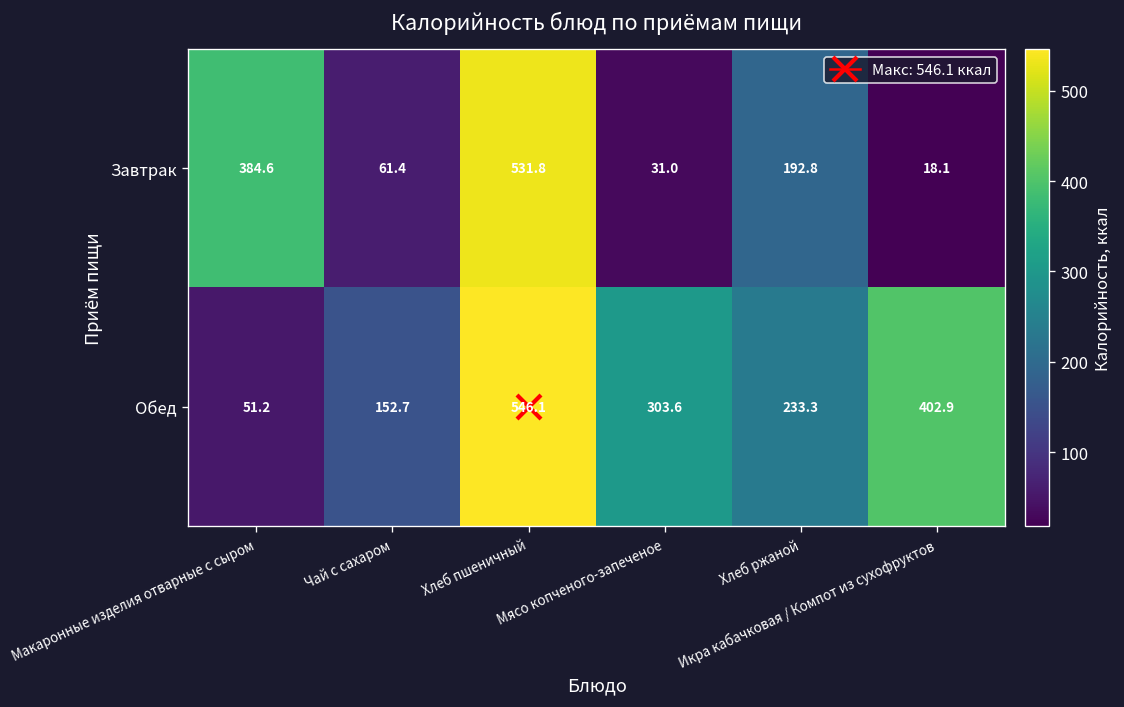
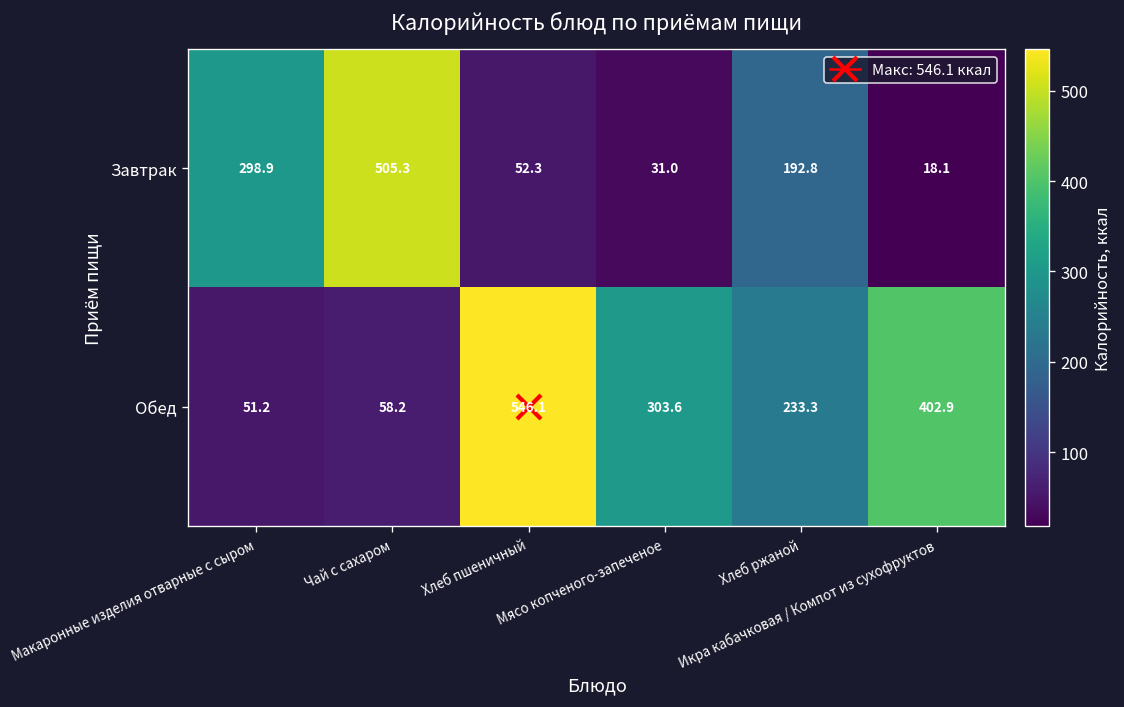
  {
    "Завтрак": {
-     "Макаронные изделия отварные с сыром": 384.6,
-     "Чай с сахаром": 61.4,
-     "Хлеб пшеничный": 531.8,
+     "Макаронные изделия отварные с сыром": 298.9,
+     "Чай с сахаром": 505.3,
+     "Хлеб пшеничный": 52.3,
      "Мясо копченого-запеченое": 31.0,
      "Хлеб ржаной": 192.8,
      "Икра кабачковая / Компот из сухофруктов": 18.1
    },
    "Обед": {
      "Макаронные изделия отварные с сыром": 51.2,
-     "Чай с сахаром": 152.7,
+     "Чай с сахаром": 58.2,
      "Мясо копченого-запеченое": 303.6,
      "Хлеб ржаной": 233.3,
      "Икра кабачковая / Компот из сухофруктов": 402.9
    }
  }
